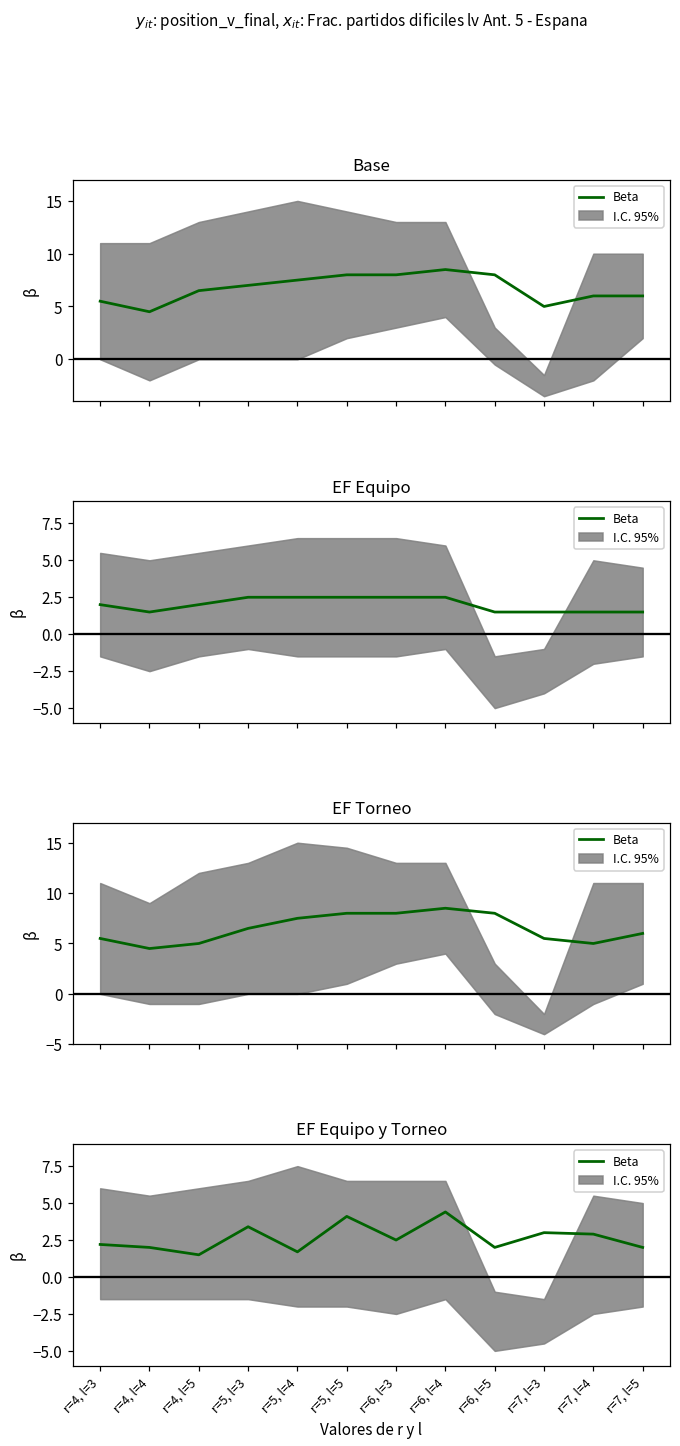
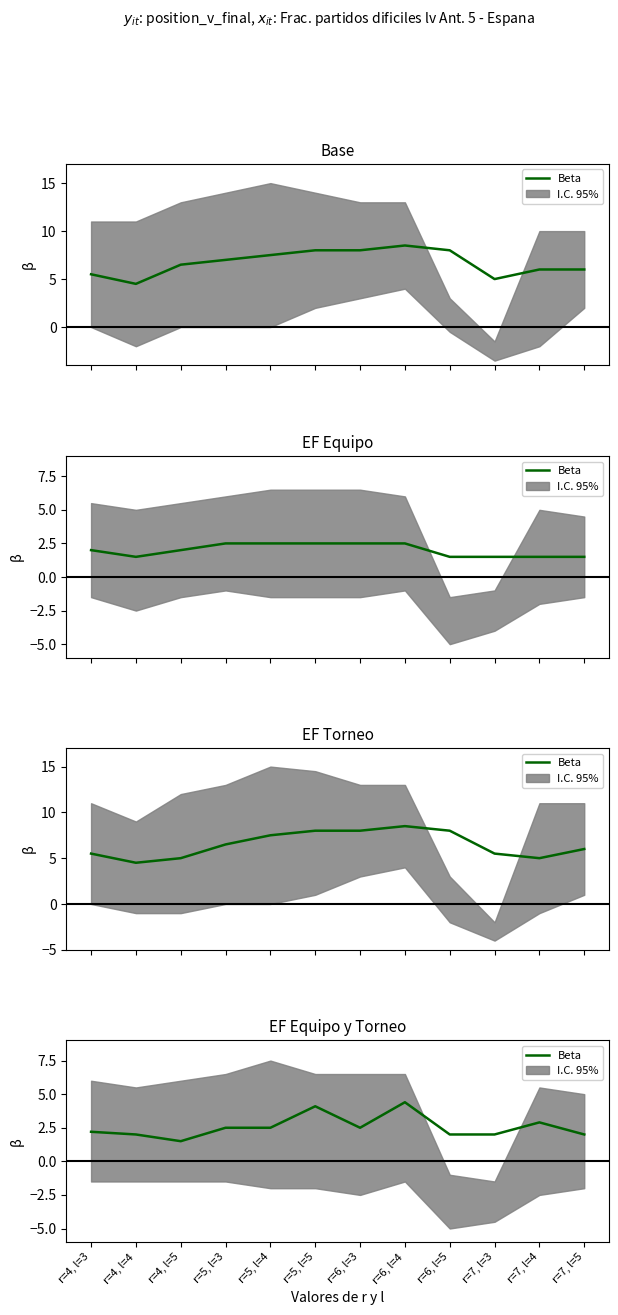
  {
    "EF Equipo y Torneo": {
      "Beta": {
        "r=4, l=3": 2.2,
        "r=4, l=4": 2.0,
        "r=4, l=5": 1.5,
-       "r=5, l=3": 3.4,
-       "r=5, l=4": 1.7,
+       "r=5, l=3": 2.5,
+       "r=5, l=4": 2.5,
        "r=5, l=5": 4.1,
        "r=6, l=3": 2.5,
        "r=6, l=4": 4.4,
        "r=6, l=5": 2.0,
-       "r=7, l=3": 3,
+       "r=7, l=3": 2,
        "r=7, l=4": 2.9,
        "r=7, l=5": 2.0
      }
    }
  }
